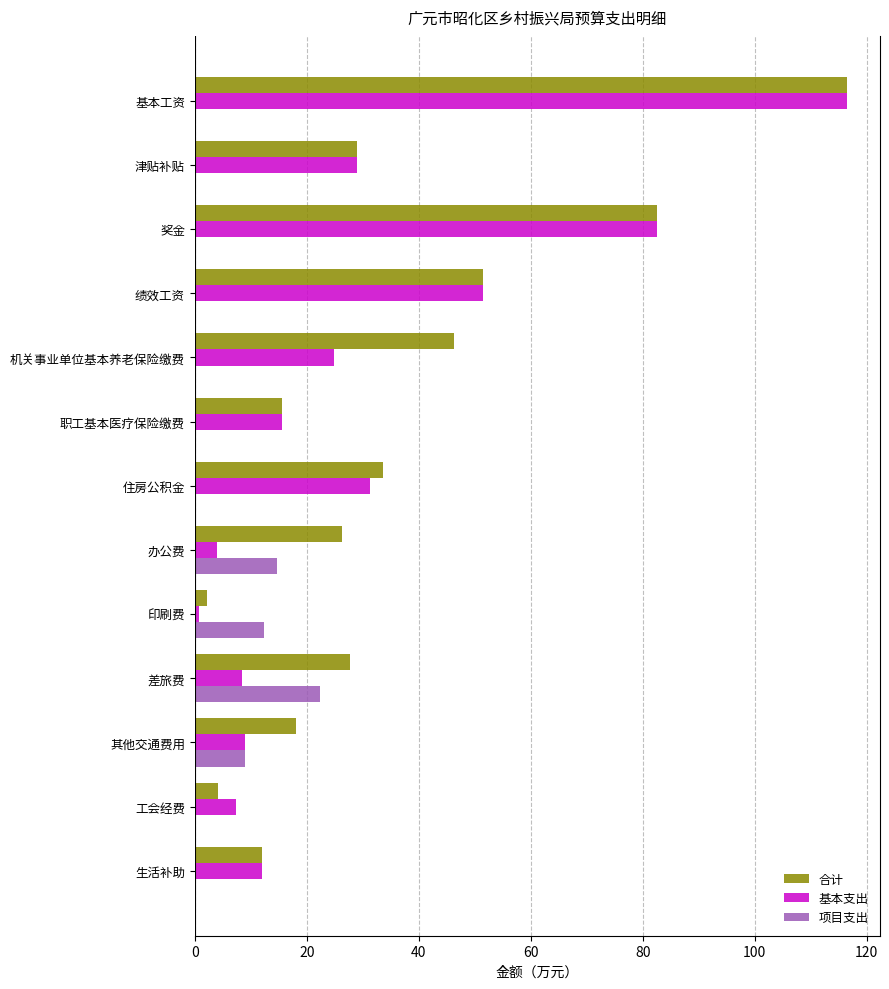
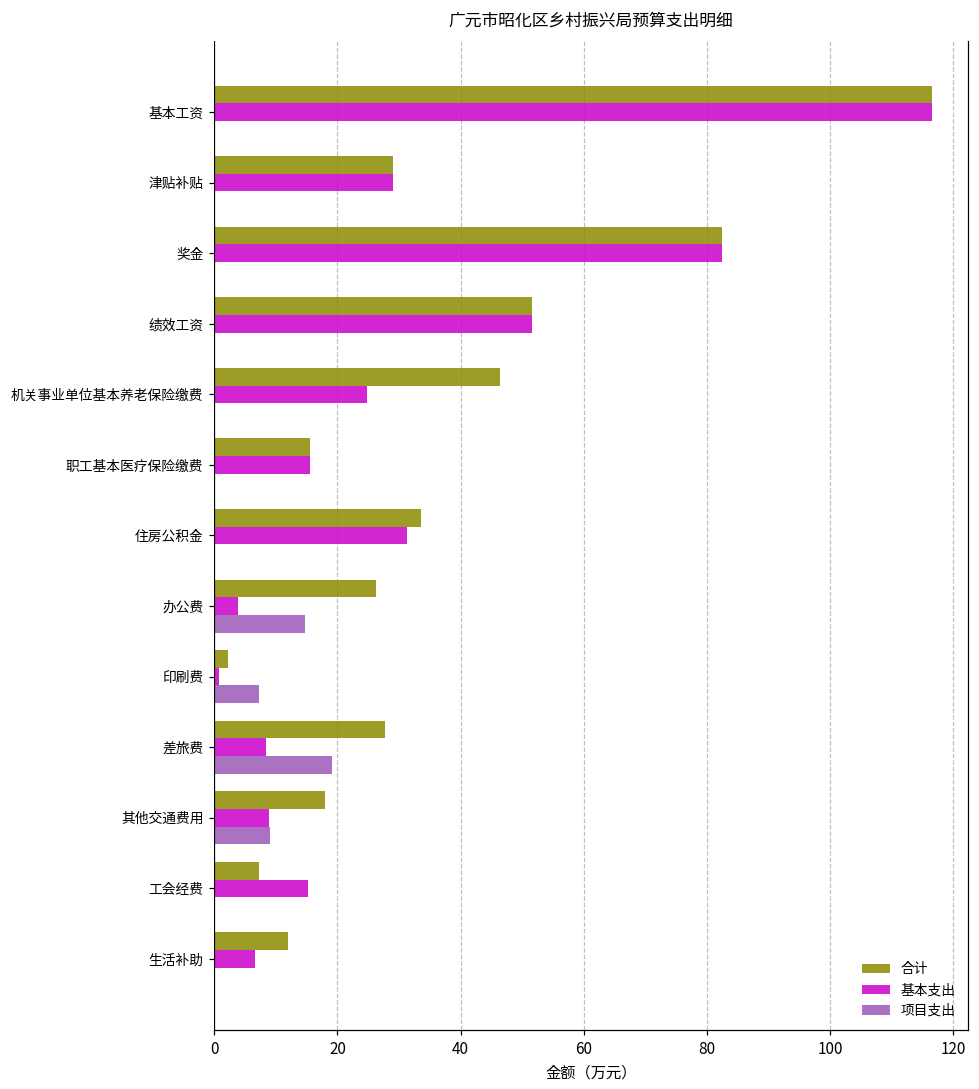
  {
    "合计": {
      "基本工资": 117,
      "津贴补贴": 29,
      "奖金": 83,
      "绩效工资": 52,
      "机关事业单位基本养老保险缴费": 46,
      "职工基本医疗保险缴费": 16,
      "住房公积金": 34,
      "办公费": 26,
      "印刷费": 2,
      "差旅费": 28,
      "其他交通费用": 18,
-     "工会经费": 4,
+     "工会经费": 7,
      "生活补助": 12
    },
    "基本支出": {
      "基本工资": 117,
      "津贴补贴": 29,
      "奖金": 83,
      "绩效工资": 52,
      "机关事业单位基本养老保险缴费": 25,
      "职工基本医疗保险缴费": 16,
      "住房公积金": 31,
      "办公费": 4,
      "印刷费": 1,
      "差旅费": 8,
      "其他交通费用": 9,
-     "工会经费": 7,
-     "生活补助": 12
+     "工会经费": 15,
+     "生活补助": 7
    },
    "项目支出": {
      "基本工资": 0,
      "津贴补贴": 0,
      "奖金": 0,
      "绩效工资": 0,
      "机关事业单位基本养老保险缴费": 0,
      "职工基本医疗保险缴费": 0,
      "住房公积金": 0,
      "办公费": 15,
-     "印刷费": 12,
-     "差旅费": 22,
+     "印刷费": 7,
+     "差旅费": 19,
      "其他交通费用": 9,
      "工会经费": 0,
      "生活补助": 0
    }
  }
